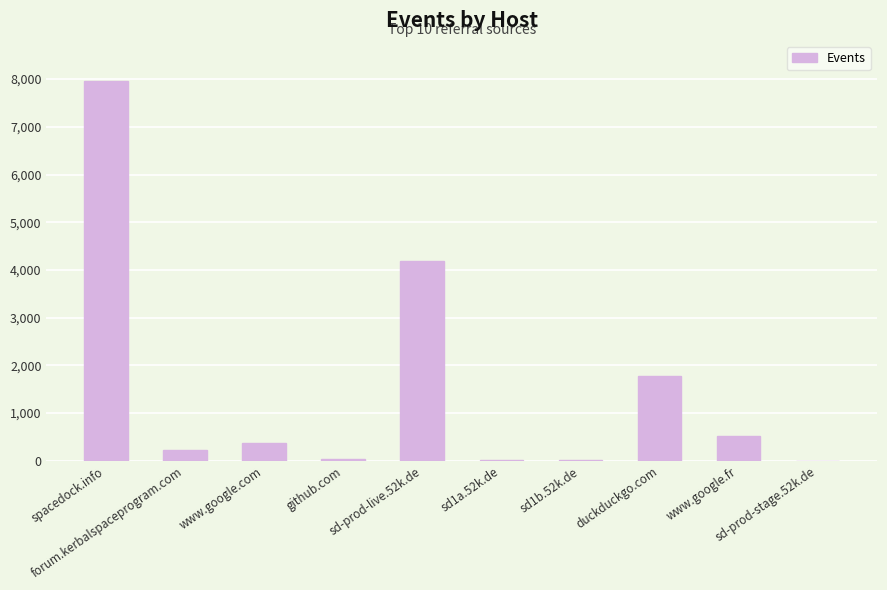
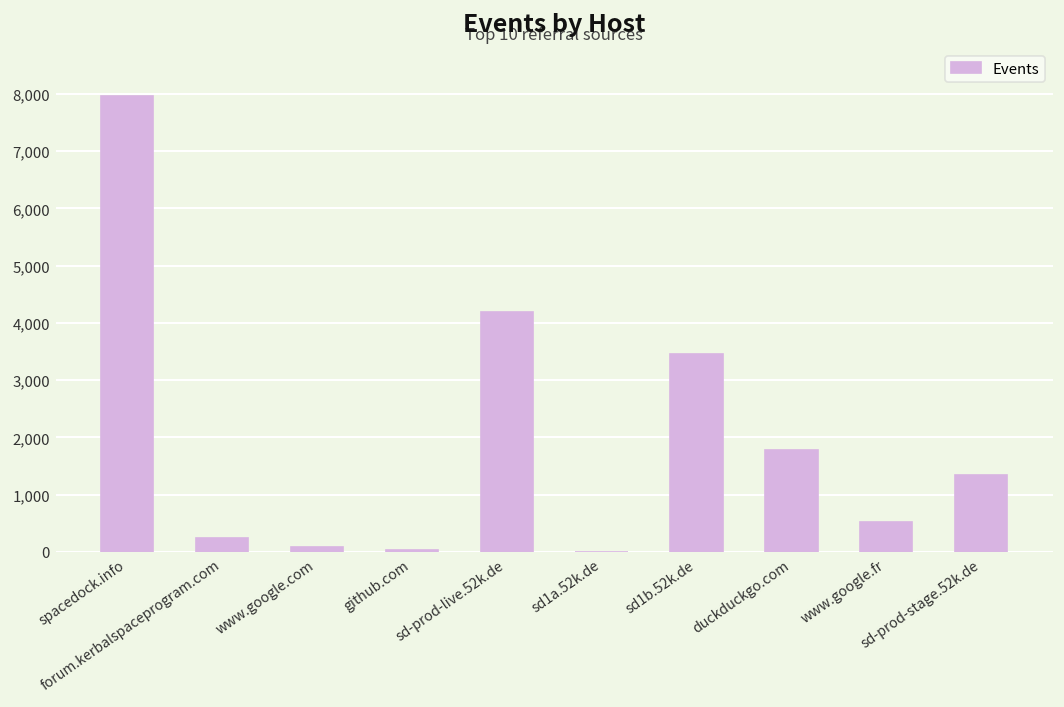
  {
    "spacedock.info": "8,000",
    "forum.kerbalspaceprogram.com": "200",
-   "www.google.com": "400",
+   "www.google.com": "100",
    "sd-prod-live.52k.de": "4,200",
-   "sd1b.52k.de": "0",
+   "sd1b.52k.de": "3,500",
    "duckduckgo.com": "1,800",
    "www.google.fr": "500",
-   "sd-prod-stage.52k.de": "0"
+   "sd-prod-stage.52k.de": "1,400"
  }
